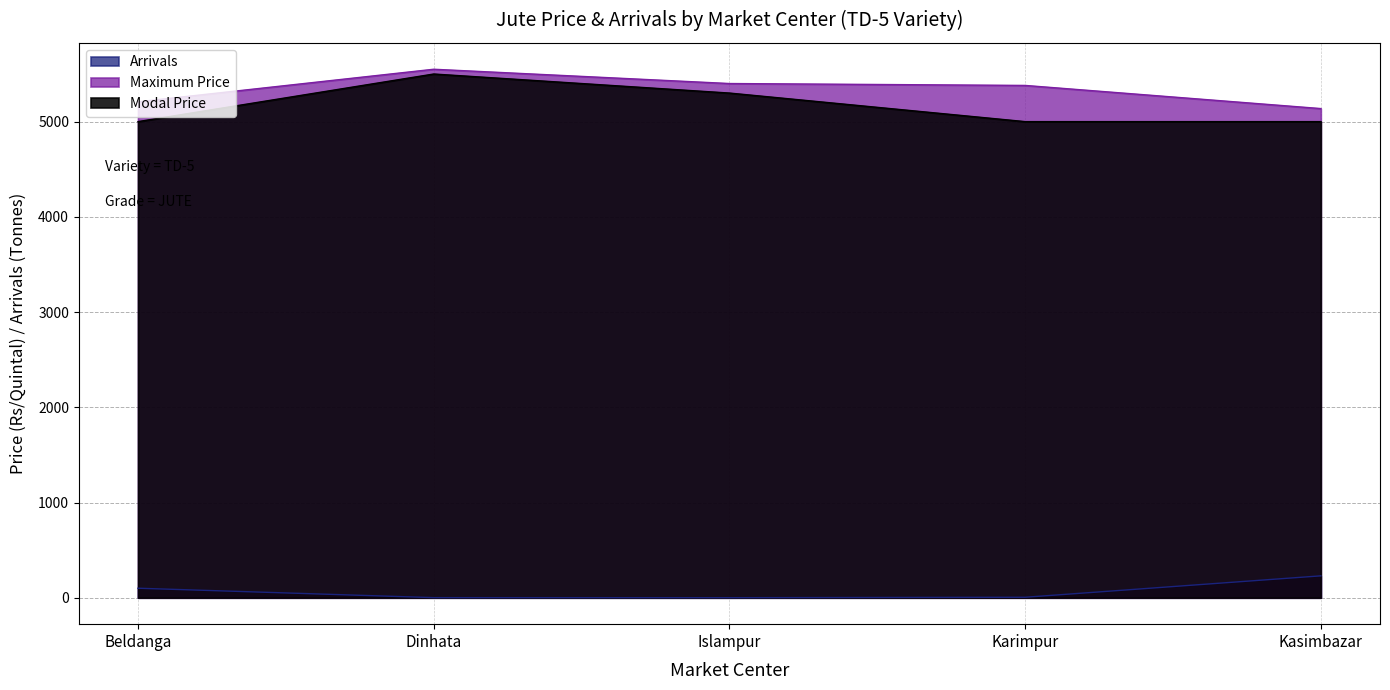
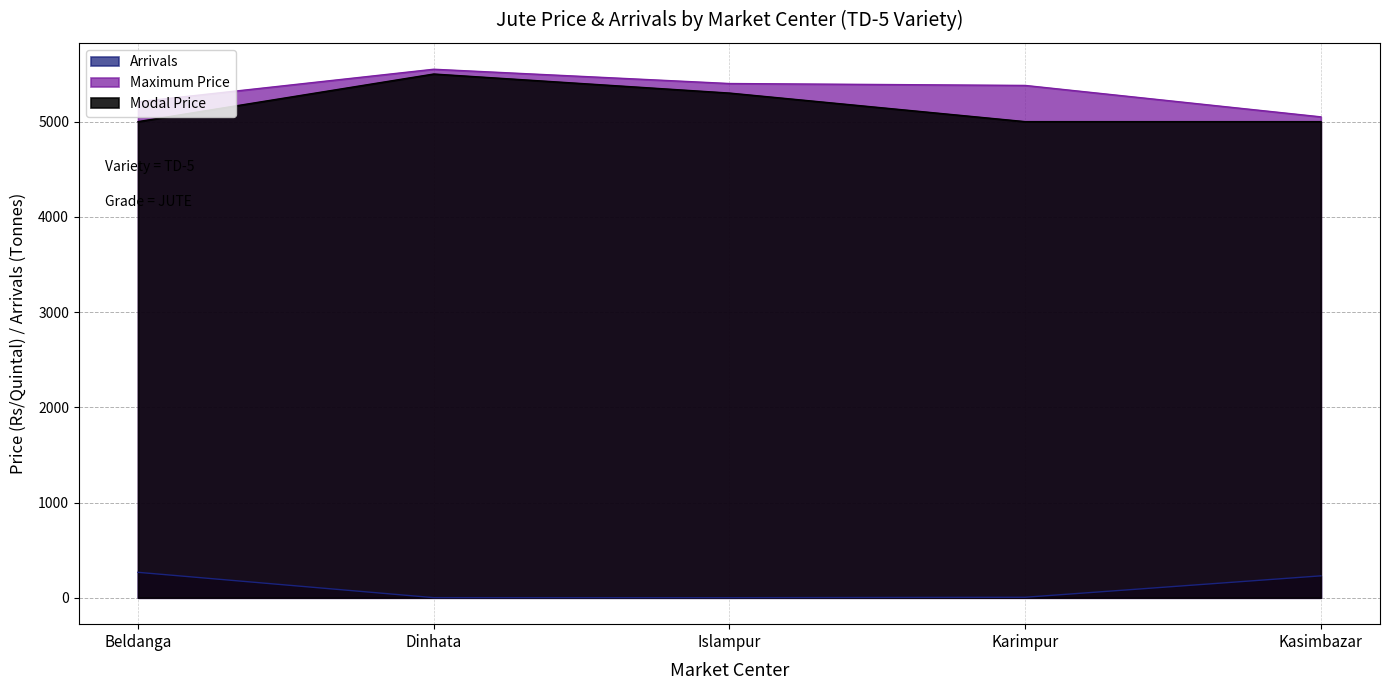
  {
    "Arrivals": {
-     "Beldanga": 100,
+     "Beldanga": 300,
      "Dinhata": 0,
      "Islampur": 0,
      "Karimpur": 0,
      "Kasimbazar": 200
    },
    "Maximum Price": {
      "Dinhata": 5600,
      "Islampur": 5400,
      "Karimpur": 5400,
-     "Kasimbazar": 5140
+     "Kasimbazar": 5050
    },
    "Modal Price": {
      "Beldanga": 5000,
      "Dinhata": 5500,
      "Islampur": 5300,
      "Karimpur": 5000,
      "Kasimbazar": 5000
    }
  }
